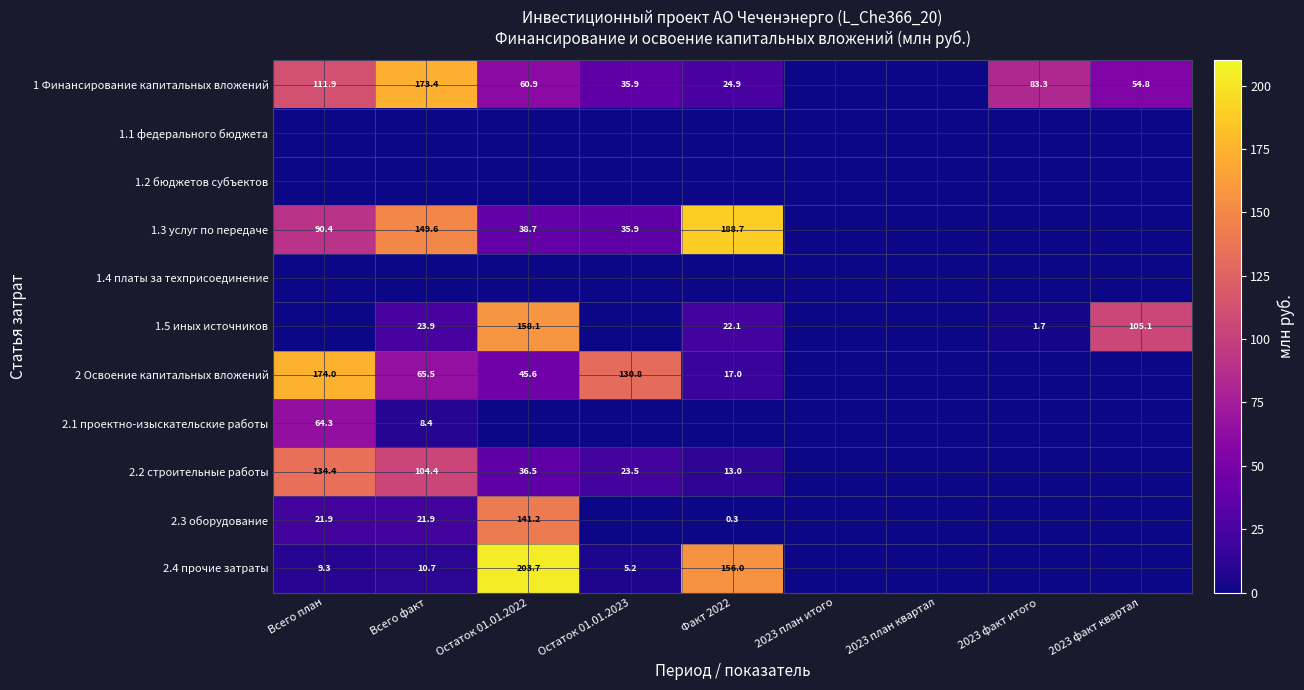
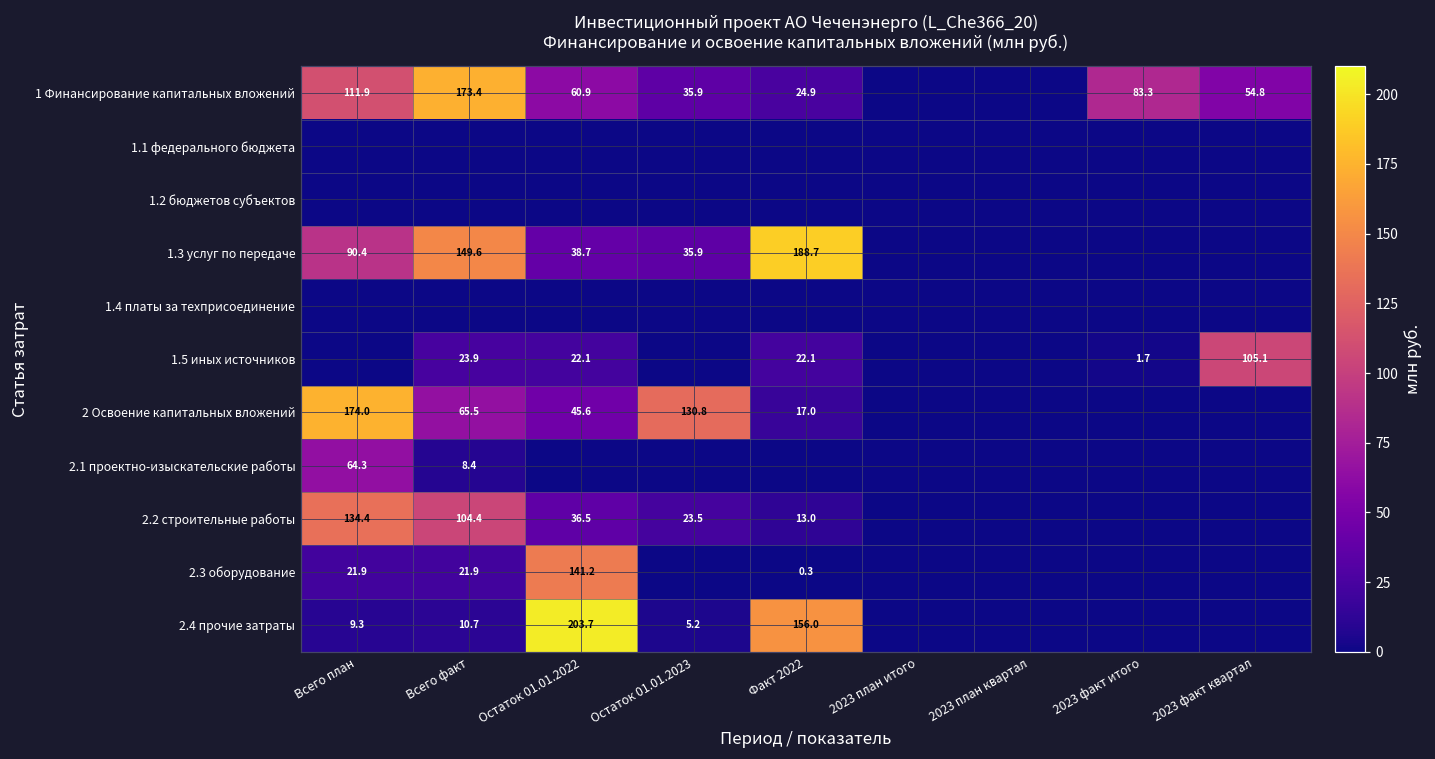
  {
    "1 Финансирование капитальных вложений": {
      "Всего план": 111.9,
      "Всего факт": 173.4,
      "Остаток 01.01.2022": 60.9,
      "Остаток 01.01.2023": 35.9,
      "Факт 2022": 24.9,
      "2023 факт итого": 83.3,
      "2023 факт квартал": 54.8
    },
    "1.3 услуг по передаче": {
      "Всего план": 90.4,
      "Всего факт": 149.6,
      "Остаток 01.01.2022": 38.7,
      "Остаток 01.01.2023": 35.9,
      "Факт 2022": 188.7
    },
    "1.5 иных источников": {
      "Всего факт": 23.9,
-     "Остаток 01.01.2022": 158.1,
+     "Остаток 01.01.2022": 22.1,
      "Факт 2022": 22.1,
      "2023 факт итого": 1.7,
      "2023 факт квартал": 105.1
    },
    "2 Освоение капитальных вложений": {
      "Всего план": 174.0,
      "Всего факт": 65.5,
      "Остаток 01.01.2022": 45.6,
      "Остаток 01.01.2023": 130.8,
      "Факт 2022": 17.0
    },
    "2.1 проектно-изыскательские работы": {
      "Всего план": 64.3,
      "Всего факт": 8.4
    },
    "2.2 строительные работы": {
      "Всего план": 134.4,
      "Всего факт": 104.4,
      "Остаток 01.01.2022": 36.5,
      "Остаток 01.01.2023": 23.5,
      "Факт 2022": 13.0
    },
    "2.3 оборудование": {
      "Всего план": 21.9,
      "Всего факт": 21.9,
      "Остаток 01.01.2022": 141.2,
      "Факт 2022": 0.3
    },
    "2.4 прочие затраты": {
      "Всего план": 9.3,
      "Всего факт": 10.7,
      "Остаток 01.01.2022": 203.7,
      "Остаток 01.01.2023": 5.2,
      "Факт 2022": 156.0
    }
  }
